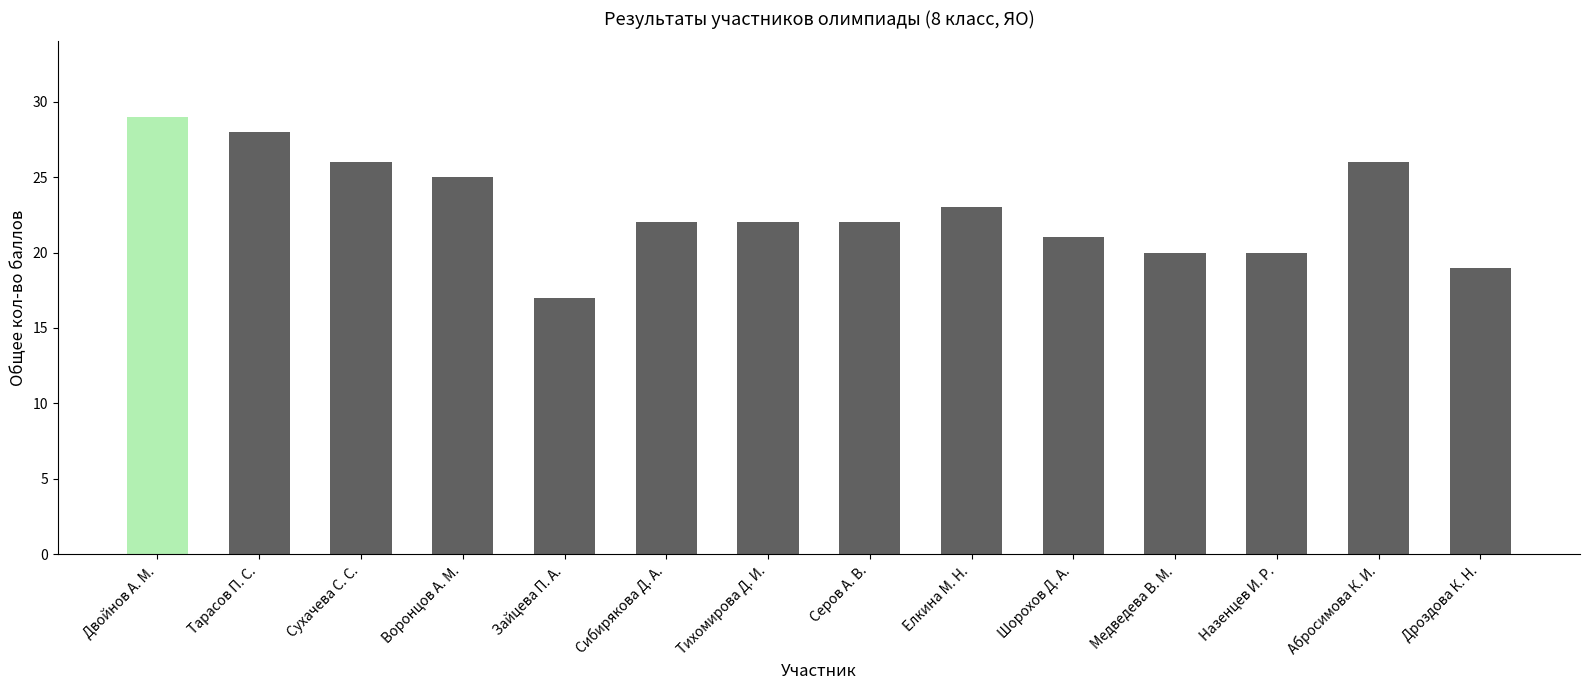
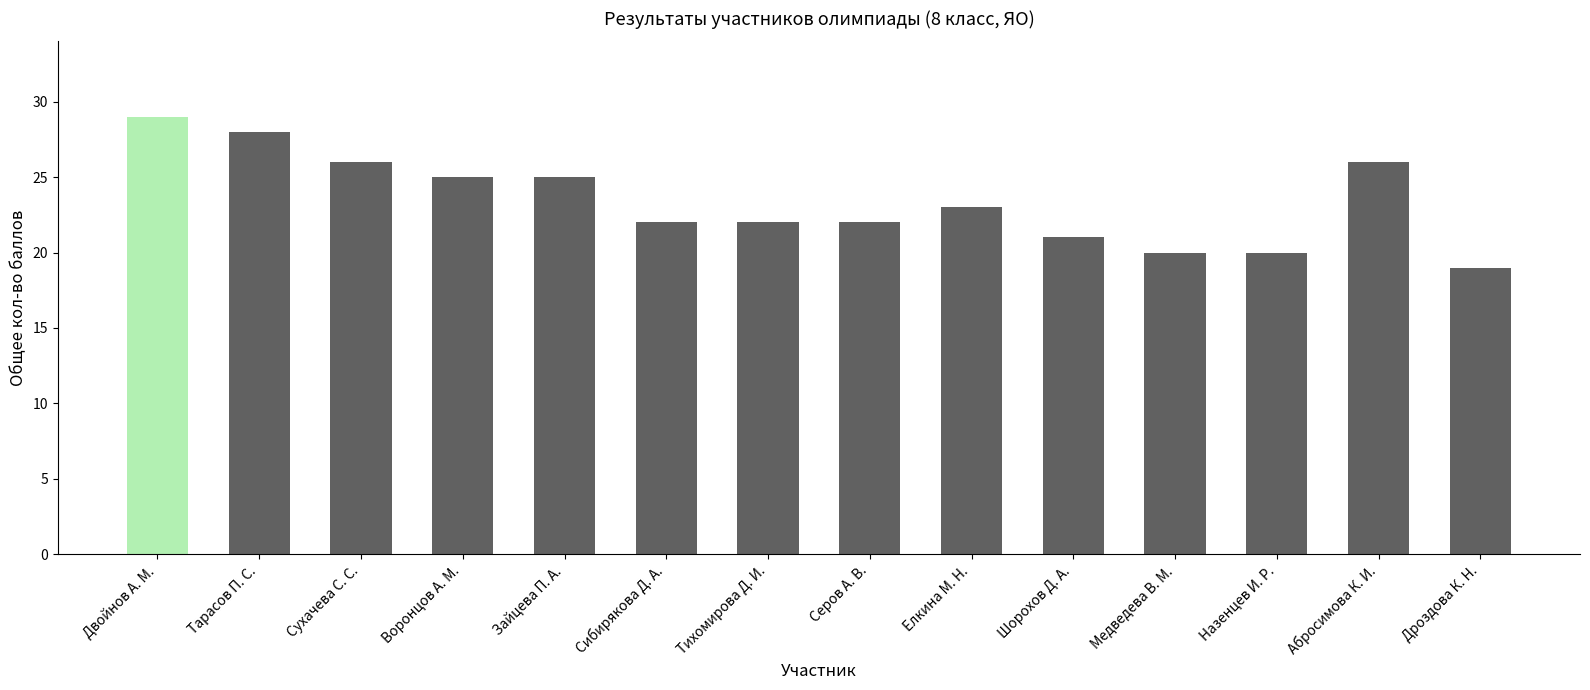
  {
    "Двойнов А. М.": 29,
    "Тарасов П. С.": 28,
    "Сухачева С. С.": 26,
    "Воронцов А. М.": 25,
-   "Зайцева П. А.": 17,
+   "Зайцева П. А.": 25,
    "Сибирякова Д. А.": 22,
    "Тихомирова Д. И.": 22,
    "Серов А. В.": 22,
    "Елкина М. Н.": 23,
    "Шорохов Д. А.": 21,
    "Медведева В. М.": 20,
    "Назенцев И. Р.": 20,
    "Абросимова К. И.": 26,
    "Дроздова К. Н.": 19
  }
